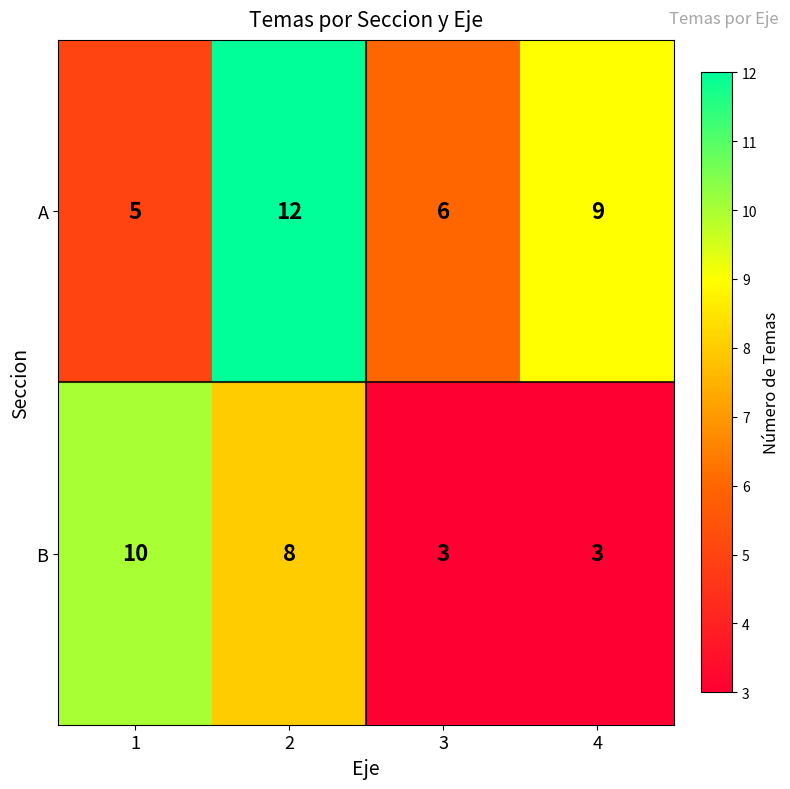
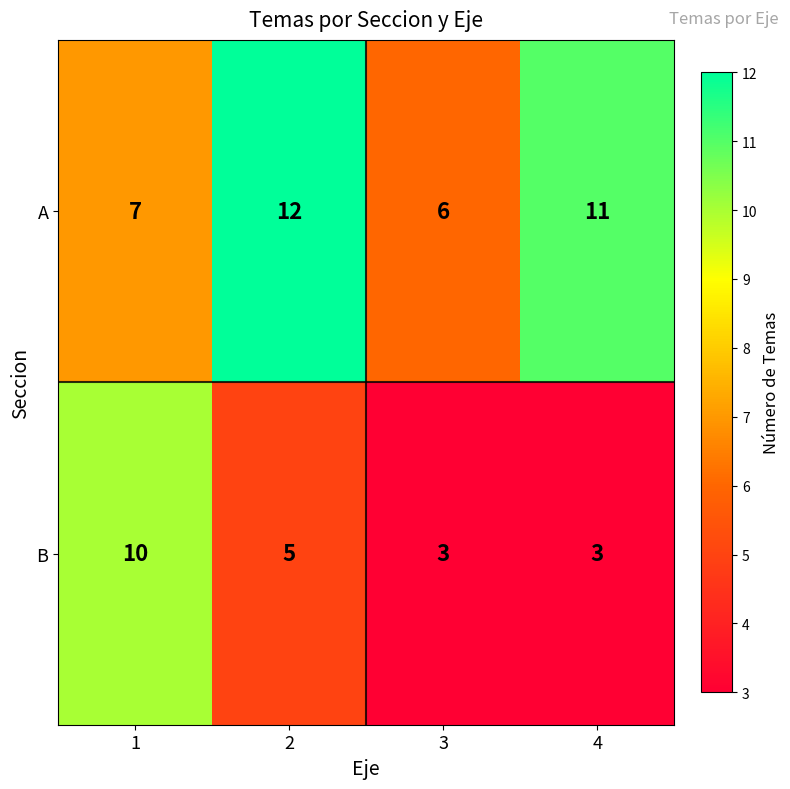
  {
    "A": {
-     "1": 5,
+     "1": 7,
      "2": 12,
      "3": 6,
-     "4": 9
+     "4": 11
    },
    "B": {
      "1": 10,
-     "2": 8,
+     "2": 5,
      "3": 3,
      "4": 3
    }
  }
